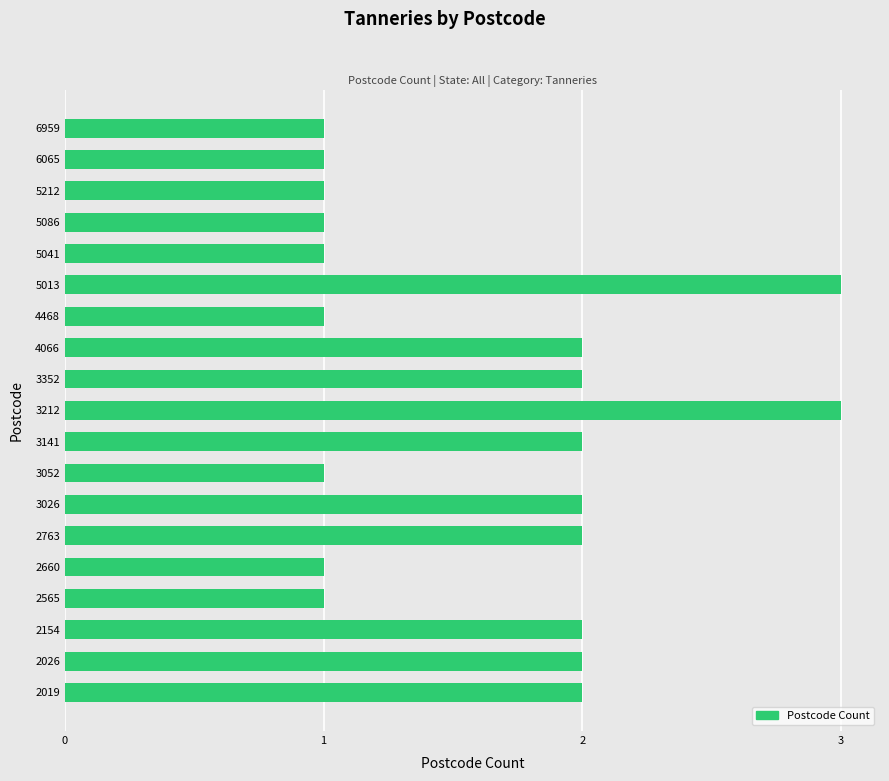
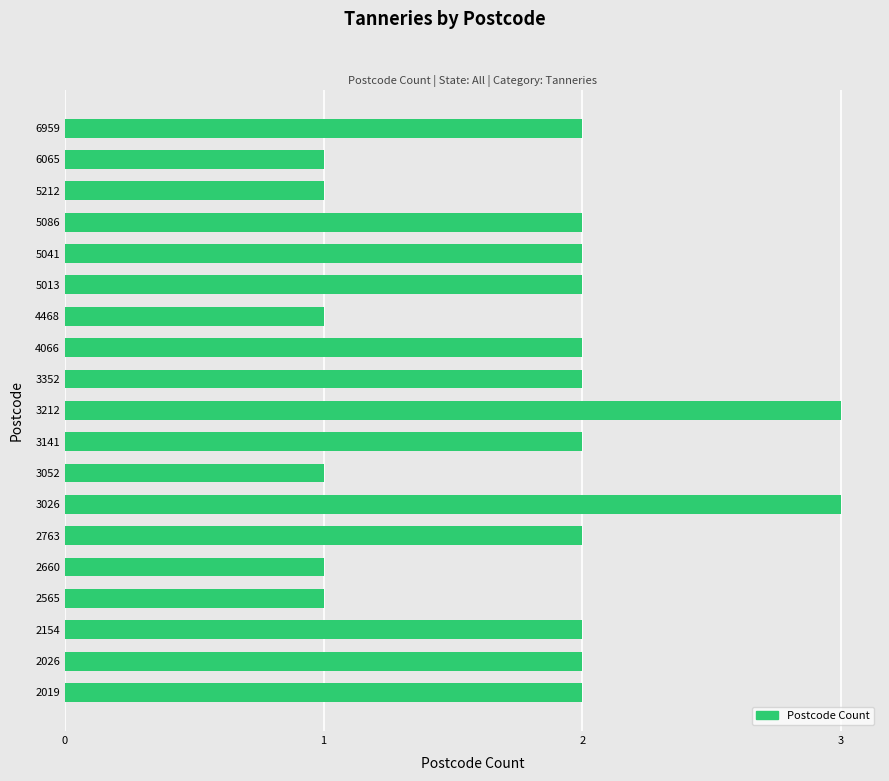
  {
-   "6959": 1,
+   "6959": 2,
    "6065": 1,
    "5212": 1,
-   "5086": 1,
-   "5041": 1,
-   "5013": 3,
+   "5086": 2,
+   "5041": 2,
+   "5013": 2,
    "4468": 1,
    "4066": 2,
    "3352": 2,
    "3212": 3,
    "3141": 2,
    "3052": 1,
-   "3026": 2,
+   "3026": 3,
    "2763": 2,
    "2660": 1,
    "2565": 1,
    "2154": 2,
    "2026": 2,
    "2019": 2
  }
